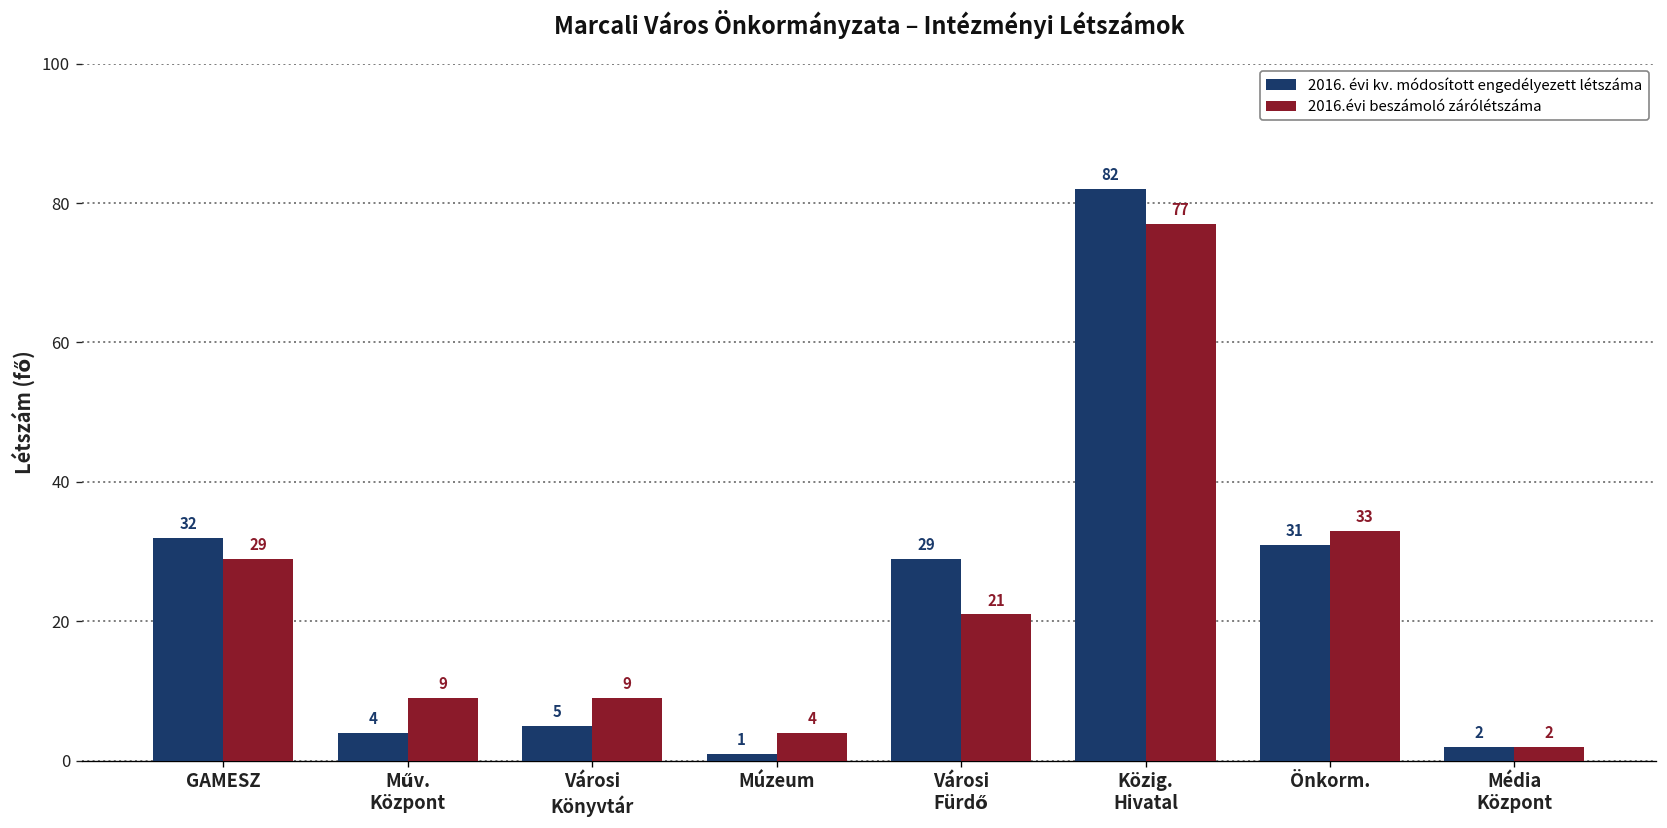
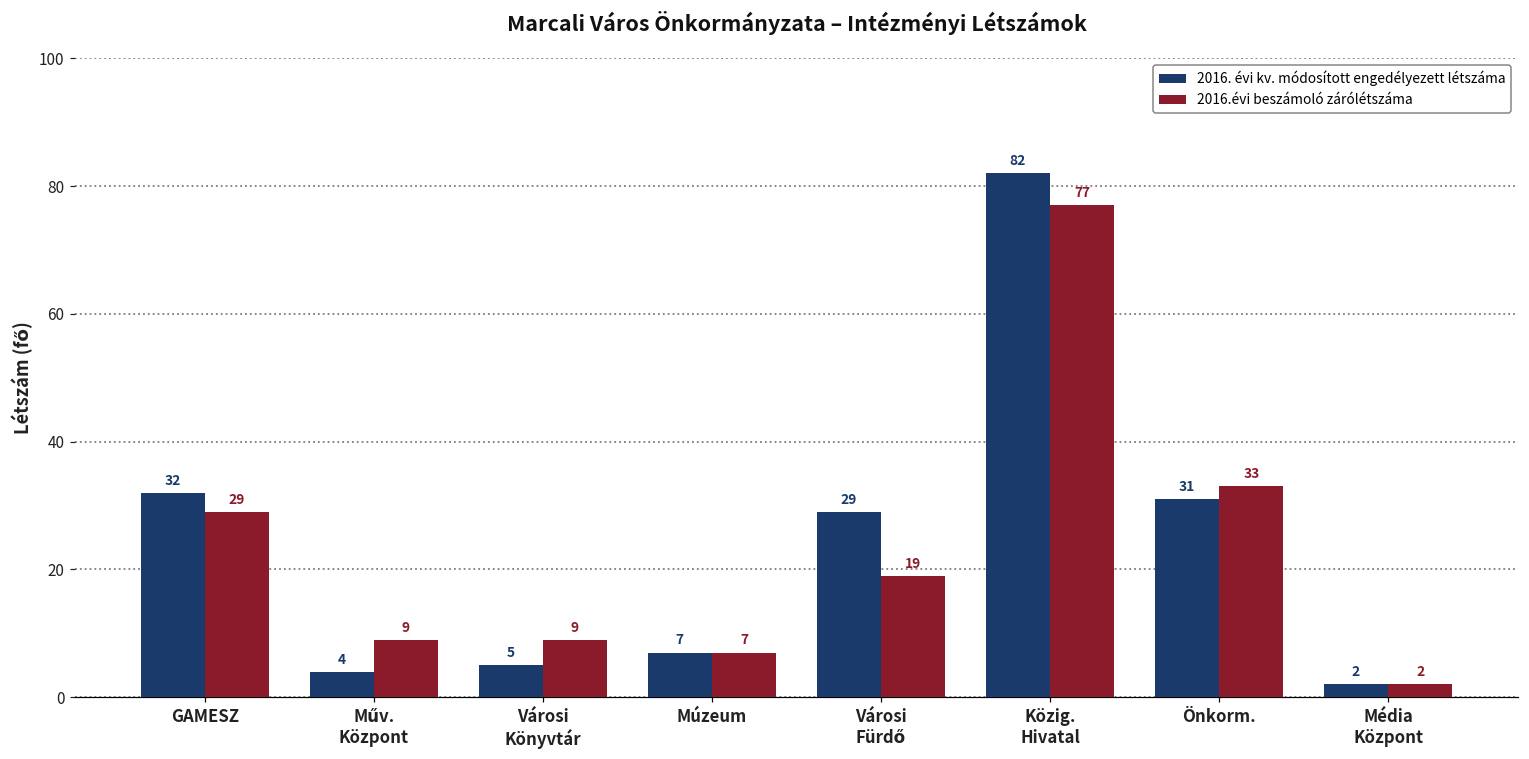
  {
    "2016. évi kv. módosított engedélyezett létszáma": {
      "GAMESZ": 32,
      "Műv. Központ": 4,
      "Városi Könyvtár": 5,
-     "Múzeum": 1,
+     "Múzeum": 7,
      "Városi Fürdő": 29,
      "Közig. Hivatal": 82,
      "Önkorm.": 31,
      "Média Központ": 2
    },
    "2016.évi beszámoló zárólétszáma": {
      "GAMESZ": 29,
      "Műv. Központ": 9,
      "Városi Könyvtár": 9,
-     "Múzeum": 4,
-     "Városi Fürdő": 21,
+     "Múzeum": 7,
+     "Városi Fürdő": 19,
      "Közig. Hivatal": 77,
      "Önkorm.": 33,
      "Média Központ": 2
    }
  }
